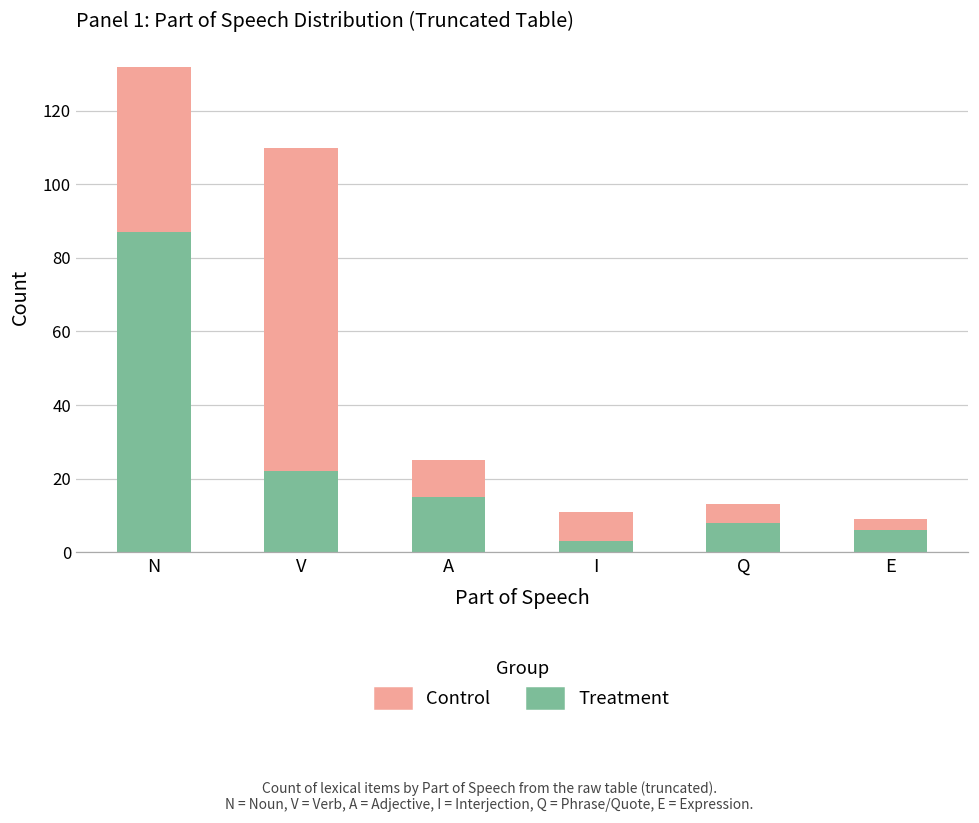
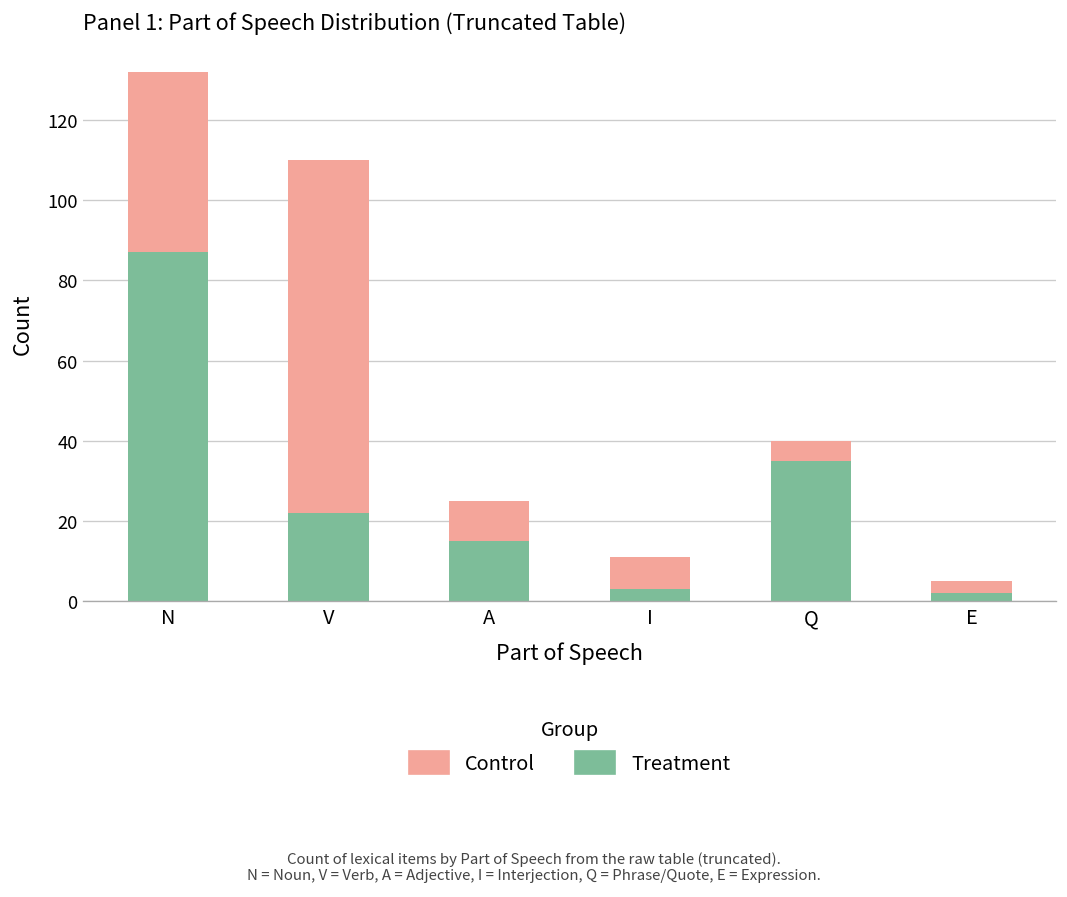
  {
    "Treatment": {
      "N": 87,
      "V": 22,
      "A": 15,
      "I": 3,
-     "Q": 8,
-     "E": 6
+     "Q": 35,
+     "E": 2
    },
    "Control": {
      "N": 45,
      "V": 88,
      "A": 10,
      "I": 8,
      "Q": 5,
      "E": 3
    }
  }
